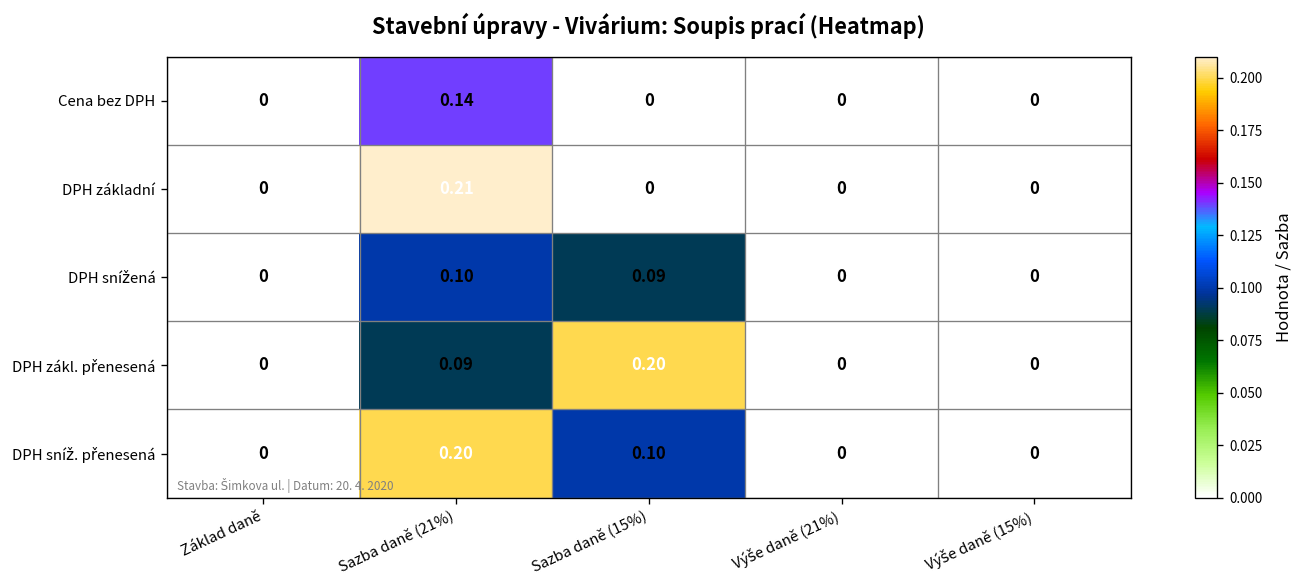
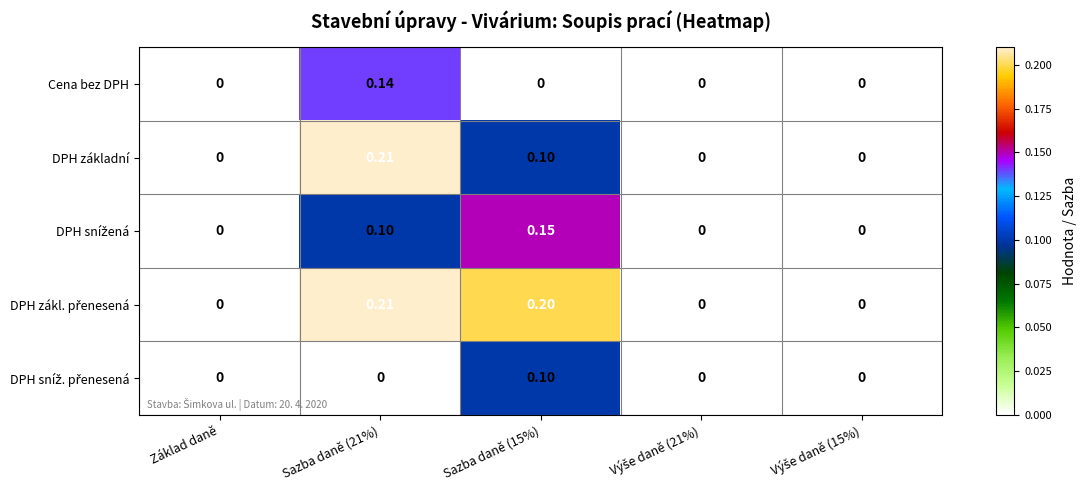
  {
    "Cena bez DPH": {
      "Základ daně": 0,
      "Sazba daně (21%)": 0.14,
      "Sazba daně (15%)": 0,
      "Výše daně (21%)": 0,
      "Výše daně (15%)": 0
    },
    "DPH základní": {
      "Základ daně": 0,
      "Sazba daně (21%)": 0.21,
-     "Sazba daně (15%)": 0,
+     "Sazba daně (15%)": 0.10,
      "Výše daně (21%)": 0,
      "Výše daně (15%)": 0
    },
    "DPH snížená": {
      "Základ daně": 0,
      "Sazba daně (21%)": 0.10,
-     "Sazba daně (15%)": 0.09,
+     "Sazba daně (15%)": 0.15,
      "Výše daně (21%)": 0,
      "Výše daně (15%)": 0
    },
    "DPH zákl. přenesená": {
      "Základ daně": 0,
-     "Sazba daně (21%)": 0.09,
+     "Sazba daně (21%)": 0.21,
      "Sazba daně (15%)": 0.20,
      "Výše daně (21%)": 0,
      "Výše daně (15%)": 0
    },
    "DPH sníž. přenesená": {
-     "Sazba daně (21%)": 0.20,
+     "Sazba daně (21%)": 0,
      "Sazba daně (15%)": 0.10,
      "Výše daně (21%)": 0,
      "Výše daně (15%)": 0
    }
  }
